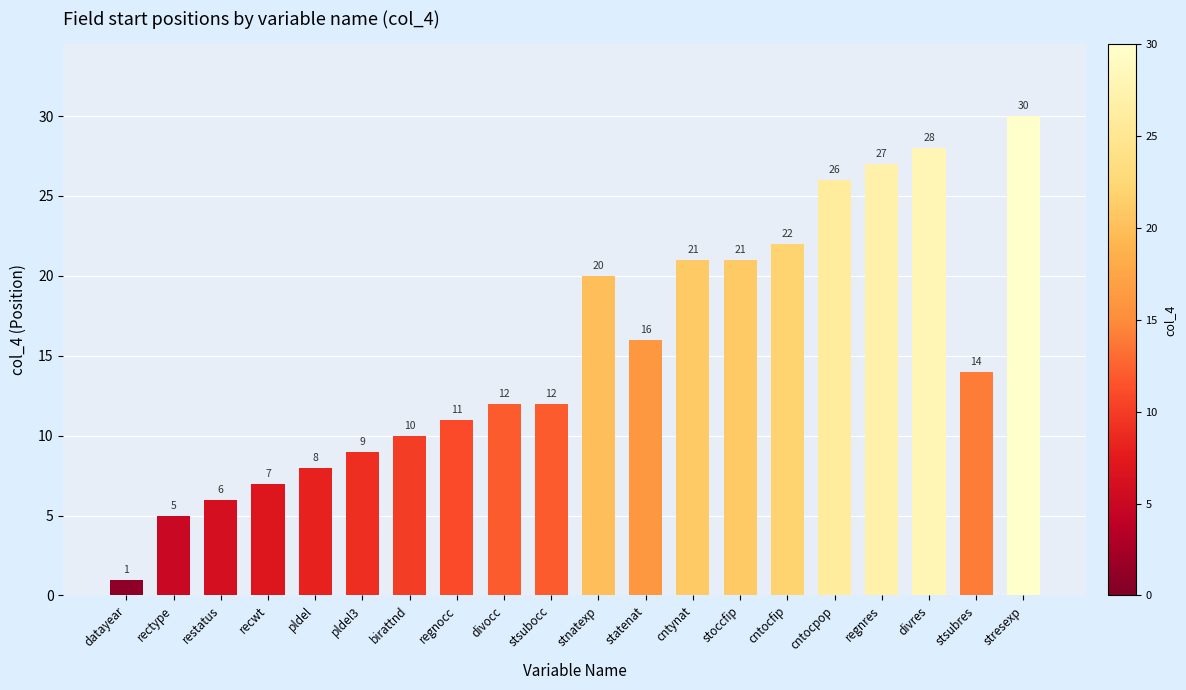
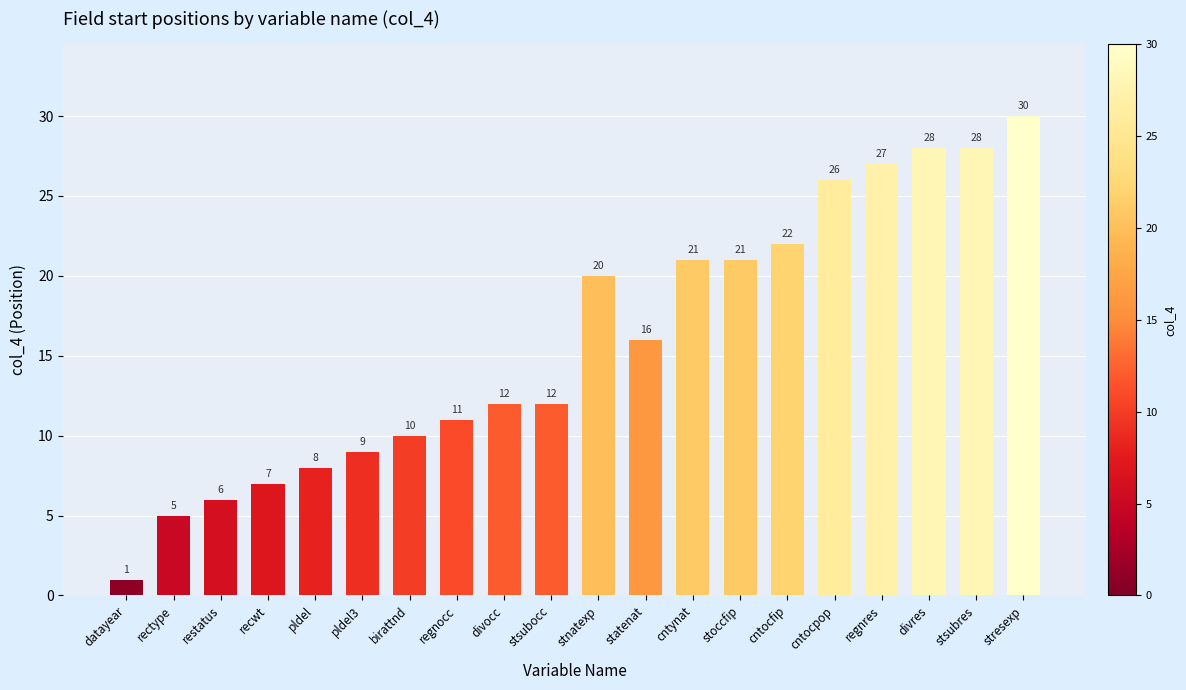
  {
    "datayear": 1,
    "rectype": 5,
    "restatus": 6,
    "recwt": 7,
    "pldel": 8,
    "pldel3": 9,
    "birattnd": 10,
    "regnocc": 11,
    "divocc": 12,
    "stsubocc": 12,
    "stnatexp": 20,
    "statenat": 16,
    "cntynat": 21,
    "stoccfip": 21,
    "cntocfip": 22,
    "cntocpop": 26,
    "regnres": 27,
    "divres": 28,
-   "stsubres": 14,
+   "stsubres": 28,
    "stresexp": 30
  }
